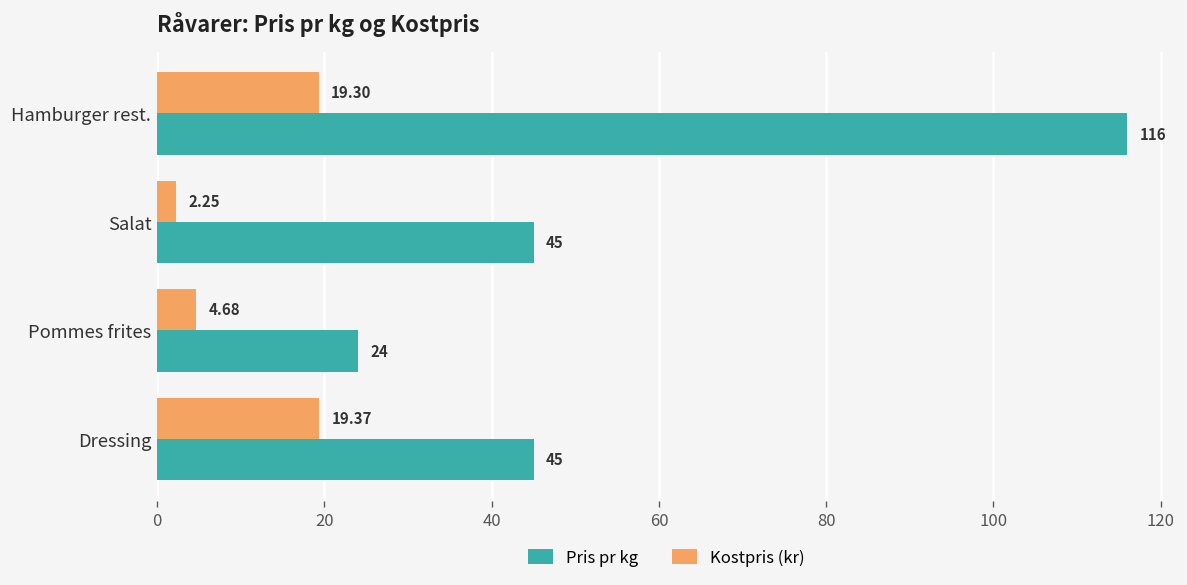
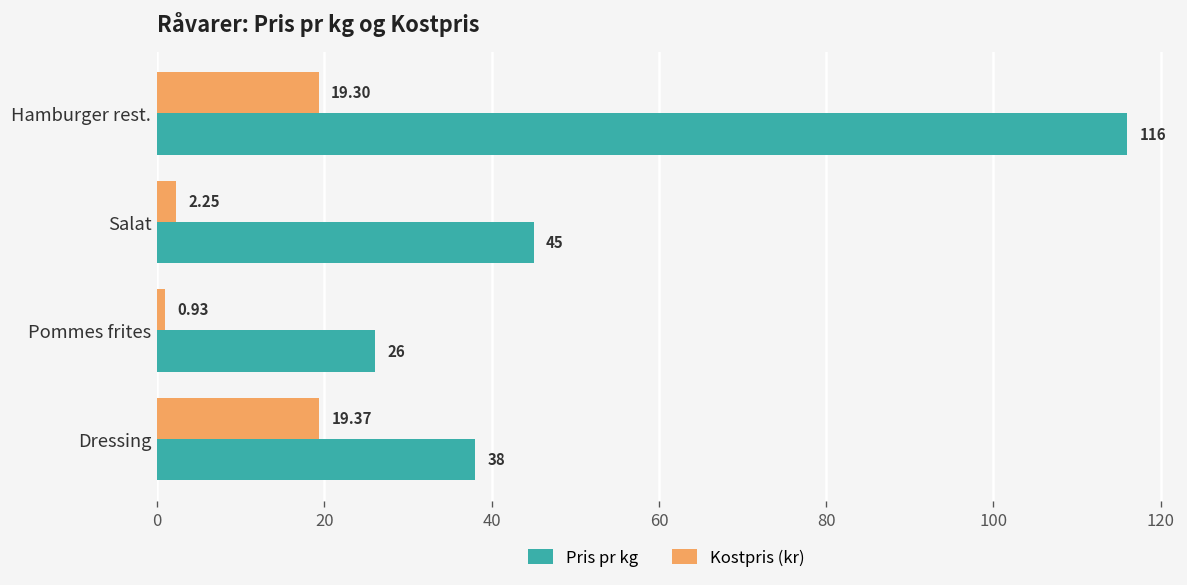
  {
    "Pris pr kg": {
      "Hamburger rest.": 116,
      "Salat": 45,
-     "Pommes frites": 24,
-     "Dressing": 45
+     "Pommes frites": 26,
+     "Dressing": 38
    },
    "Kostpris (kr)": {
      "Hamburger rest.": 19.30,
      "Salat": 2.25,
-     "Pommes frites": 4.68,
+     "Pommes frites": 0.93,
      "Dressing": 19.37
    }
  }
